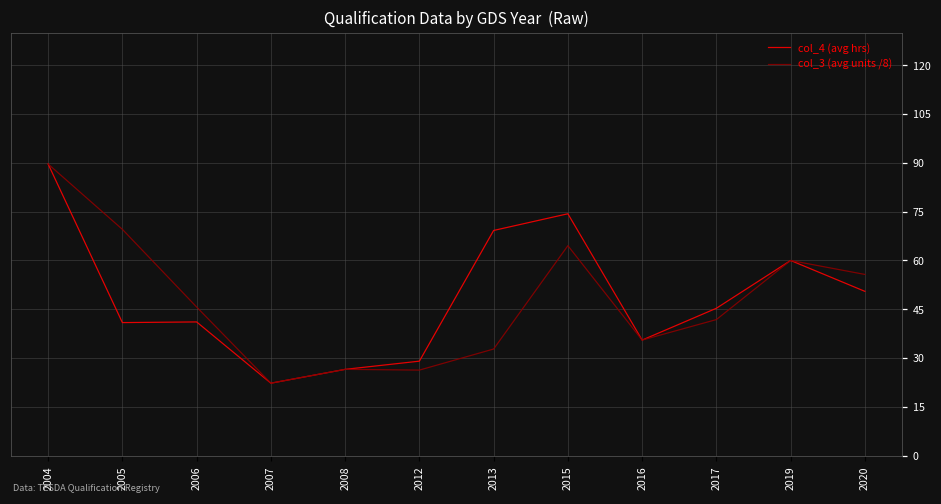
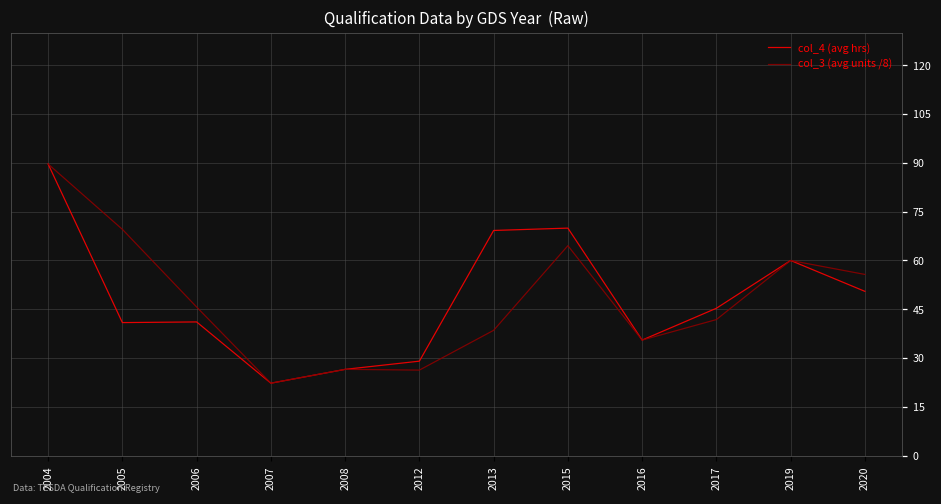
  {
    "col_4 (avg hrs)": {
      "2005": 41,
      "2006": 41,
      "2012": 29,
      "2013": 69,
-     "2015": 74,
+     "2015": 70,
      "2017": 45,
      "2020": 50
    },
    "col_3 (avg units /8)": {
      "2005": 70,
      "2006": 46,
      "2012": 26,
-     "2013": 33,
+     "2013": 39,
      "2015": 65,
      "2017": 42,
      "2020": 56
    }
  }
